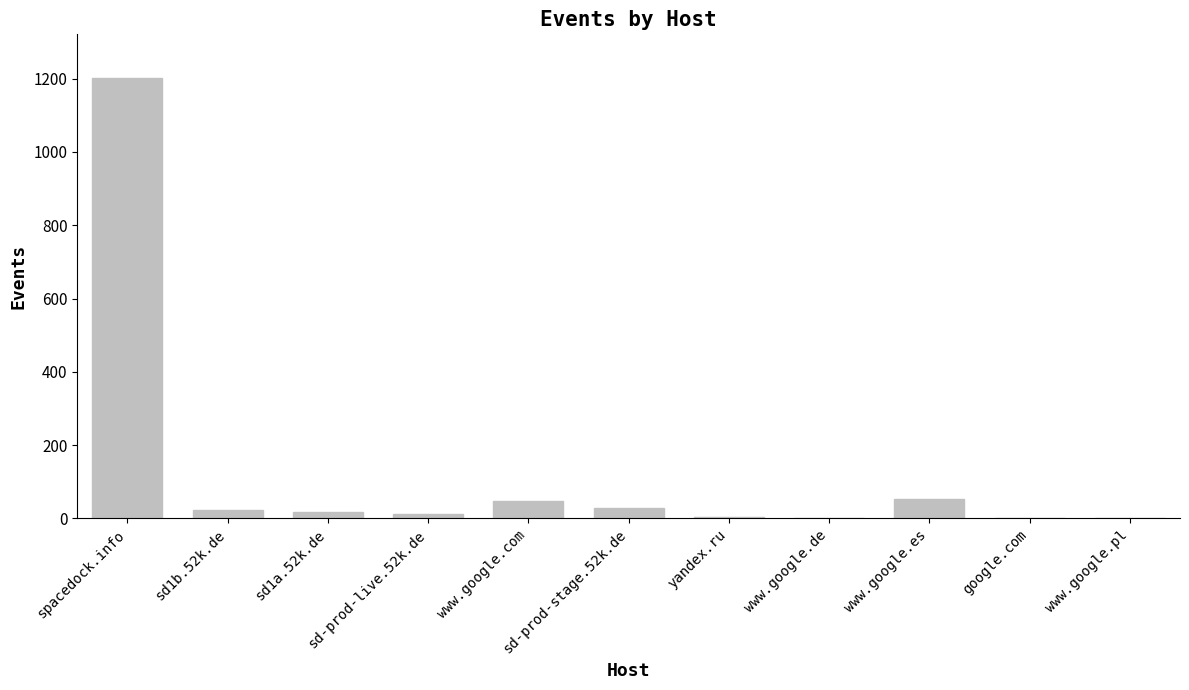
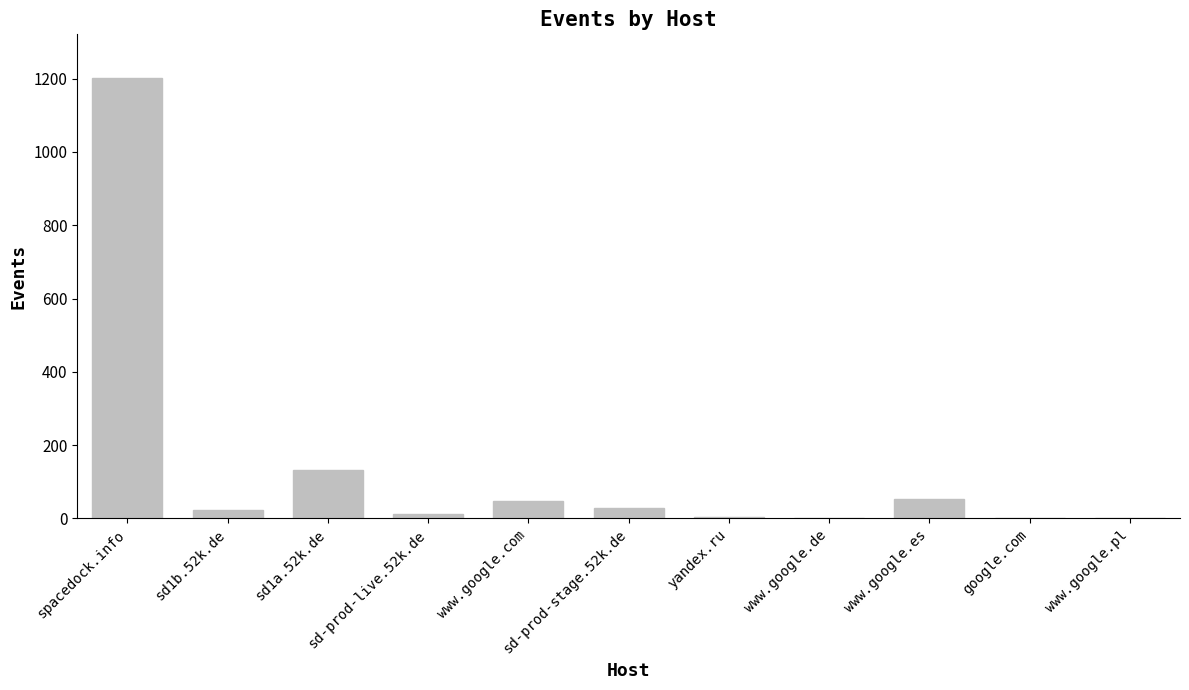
  {
    "spacedock.info": 1200,
    "sd1b.52k.de": 20,
-   "sd1a.52k.de": 20,
+   "sd1a.52k.de": 130,
    "sd-prod-live.52k.de": 10,
    "www.google.com": 50,
    "sd-prod-stage.52k.de": 30,
    "www.google.es": 50
  }
